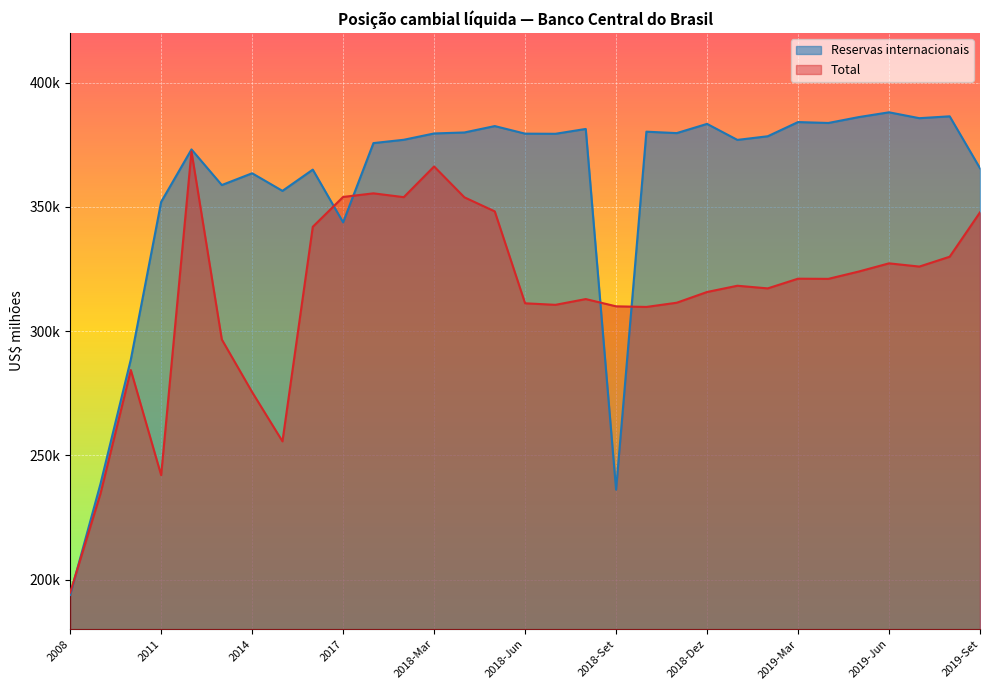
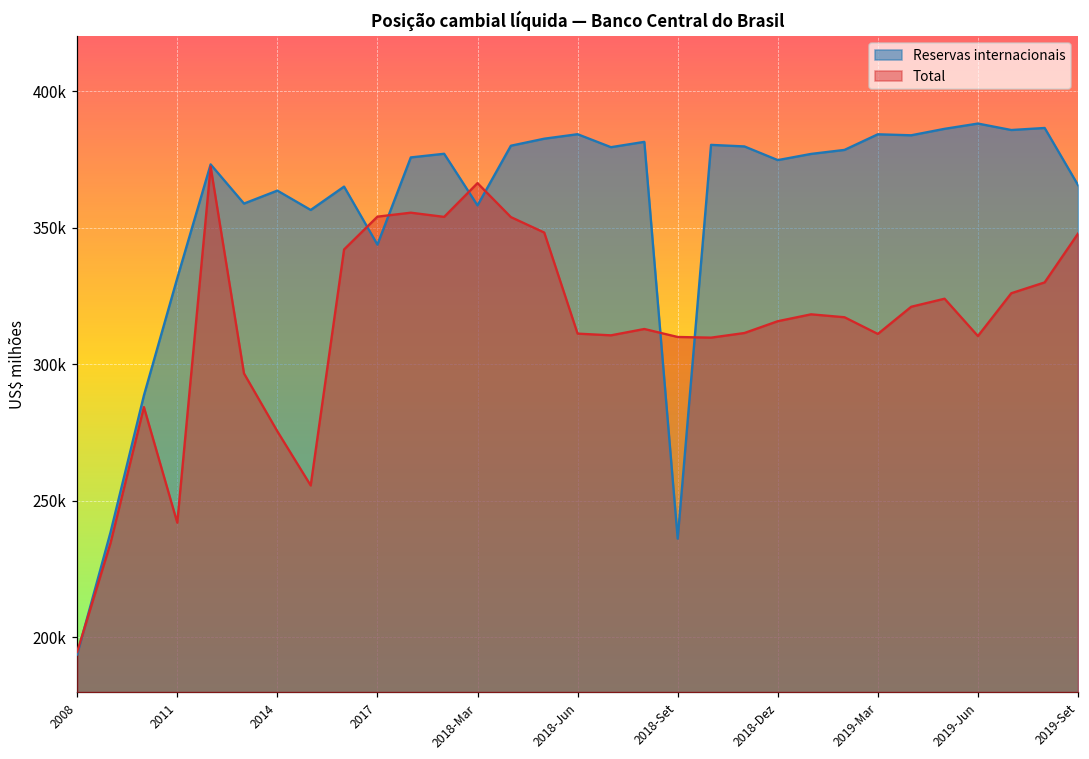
  {
    "Reservas internacionais": {
-     "2011": 352000,
+     "2011": 332000,
      "2014": 364000,
      "2017": 344000,
-     "2018-Mar": 380000,
-     "2018-Jun": 380000,
+     "2018-Mar": 358000,
+     "2018-Jun": 384000,
      "2018-Set": 236000,
-     "2018-Dez": 383000,
+     "2018-Dez": 375000,
      "2019-Mar": 384000,
      "2019-Jun": 388000,
      "2019-Set": 366000
    },
    "Total": {
      "2011": 242000,
      "2014": 275000,
      "2017": 354000,
      "2018-Mar": 366000,
      "2018-Jun": 311000,
      "2018-Set": 310000,
      "2018-Dez": 316000,
-     "2019-Mar": 321000,
-     "2019-Jun": 327000,
+     "2019-Mar": 311000,
+     "2019-Jun": 310000,
      "2019-Set": 348000
    }
  }
